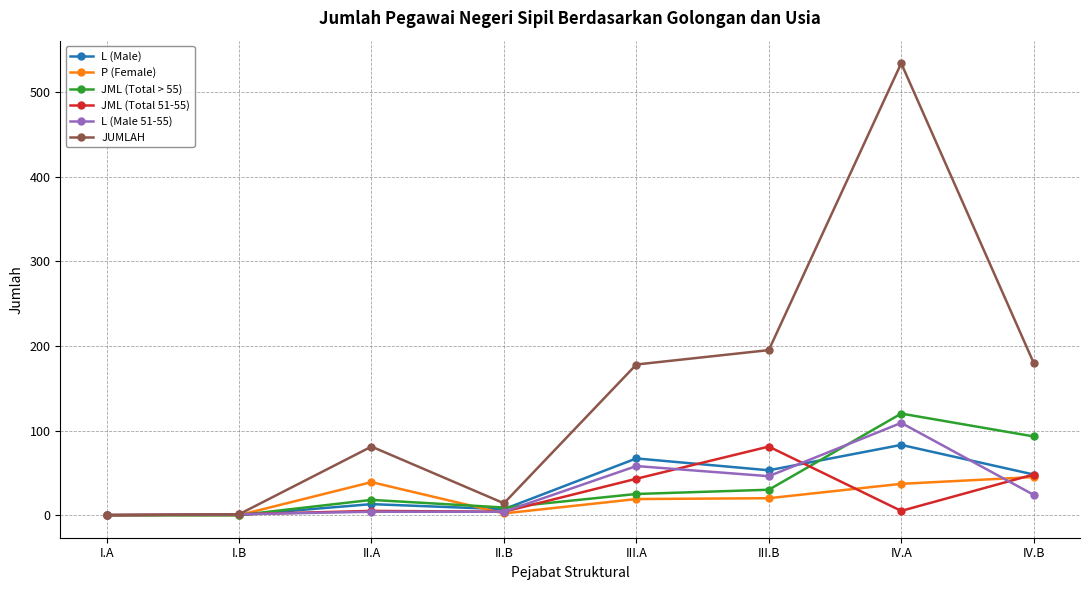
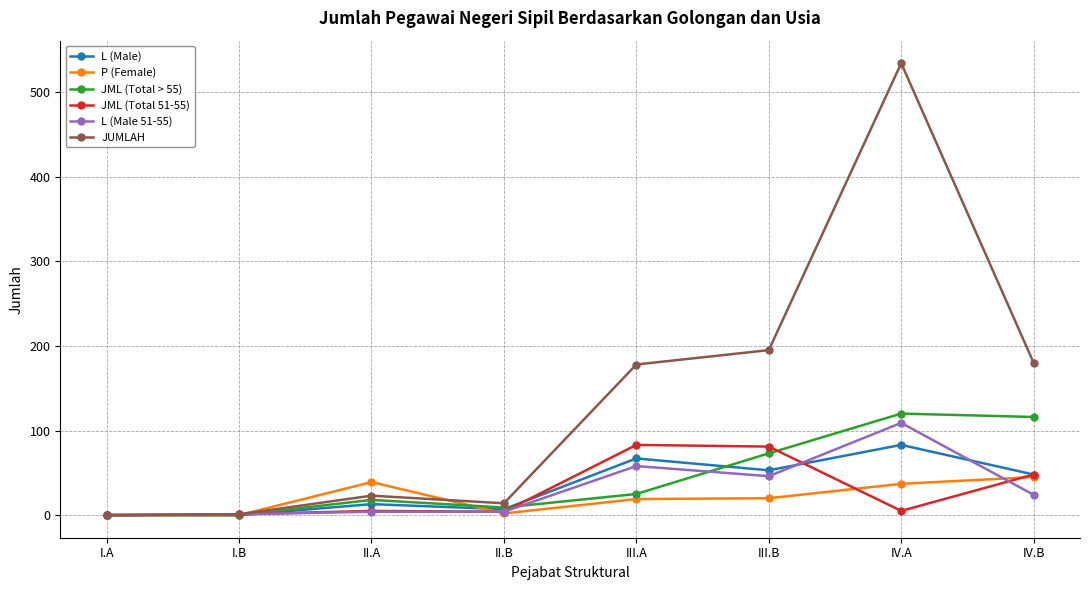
  {
    "L (Male)": {
      "II.A": 10,
      "III.A": 70,
      "III.B": 50,
      "IV.A": 80
    },
    "P (Female)": {
      "II.A": 40,
      "III.A": 20,
      "III.B": 20,
      "IV.A": 40
    },
    "JML (Total > 55)": {
      "II.A": 20,
      "III.A": 30,
-     "III.B": 30,
+     "III.B": 70,
      "IV.A": 120,
-     "IV.B": 90
+     "IV.B": 120
    },
    "JML (Total 51-55)": {
-     "III.A": 40,
+     "III.A": 80,
      "III.B": 80,
      "IV.A": 10
    },
    "L (Male 51-55)": {
      "III.A": 60,
      "III.B": 50,
      "IV.A": 110,
      "IV.B": 20
    },
    "JUMLAH": {
-     "II.A": 80,
+     "II.A": 20,
      "II.B": 10,
      "III.A": 180,
      "III.B": 200,
      "IV.A": 530,
      "IV.B": 180
    }
  }
